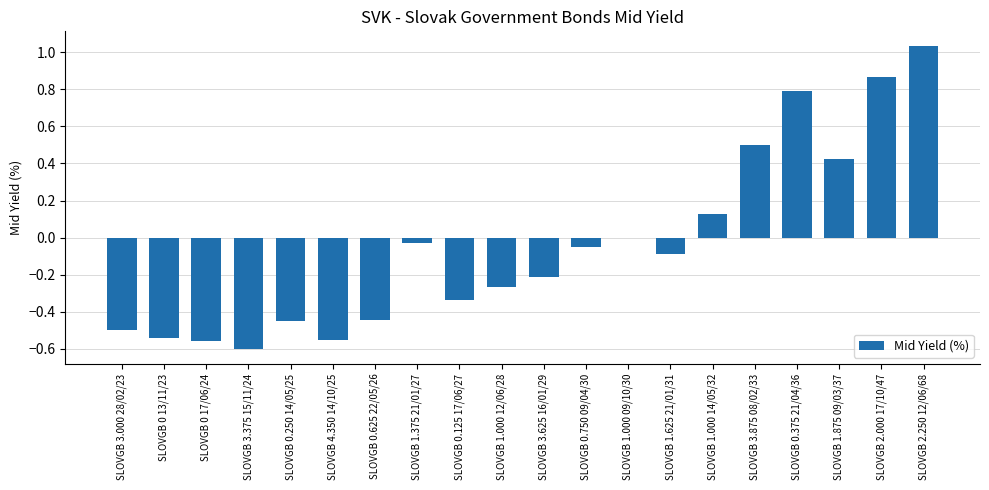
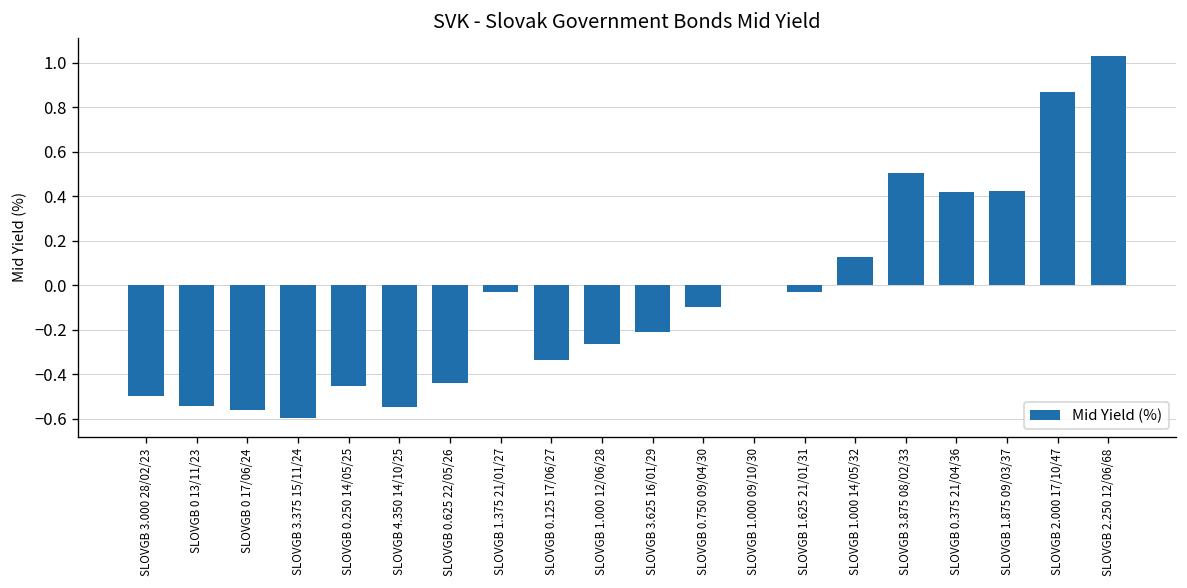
  {
    "SLOVGB 3.000 28/02/23": -0.50,
    "SLOVGB 0 13/11/23": -0.54,
    "SLOVGB 0 17/06/24": -0.56,
    "SLOVGB 3.375 15/11/24": -0.60,
    "SLOVGB 0.250 14/05/25": -0.45,
    "SLOVGB 4.350 14/10/25": -0.55,
    "SLOVGB 0.625 22/05/26": -0.44,
    "SLOVGB 1.375 21/01/27": -0.03,
    "SLOVGB 0.125 17/06/27": -0.34,
    "SLOVGB 1.000 12/06/28": -0.26,
    "SLOVGB 3.625 16/01/29": -0.21,
-   "SLOVGB 0.750 09/04/30": -0.05,
-   "SLOVGB 1.625 21/01/31": -0.09,
+   "SLOVGB 0.750 09/04/30": -0.10,
+   "SLOVGB 1.625 21/01/31": -0.03,
    "SLOVGB 1.000 14/05/32": 0.13,
    "SLOVGB 3.875 08/02/33": 0.50,
-   "SLOVGB 0.375 21/04/36": 0.79,
+   "SLOVGB 0.375 21/04/36": 0.42,
    "SLOVGB 1.875 09/03/37": 0.42,
    "SLOVGB 2.000 17/10/47": 0.87,
    "SLOVGB 2.250 12/06/68": 1.03
  }
